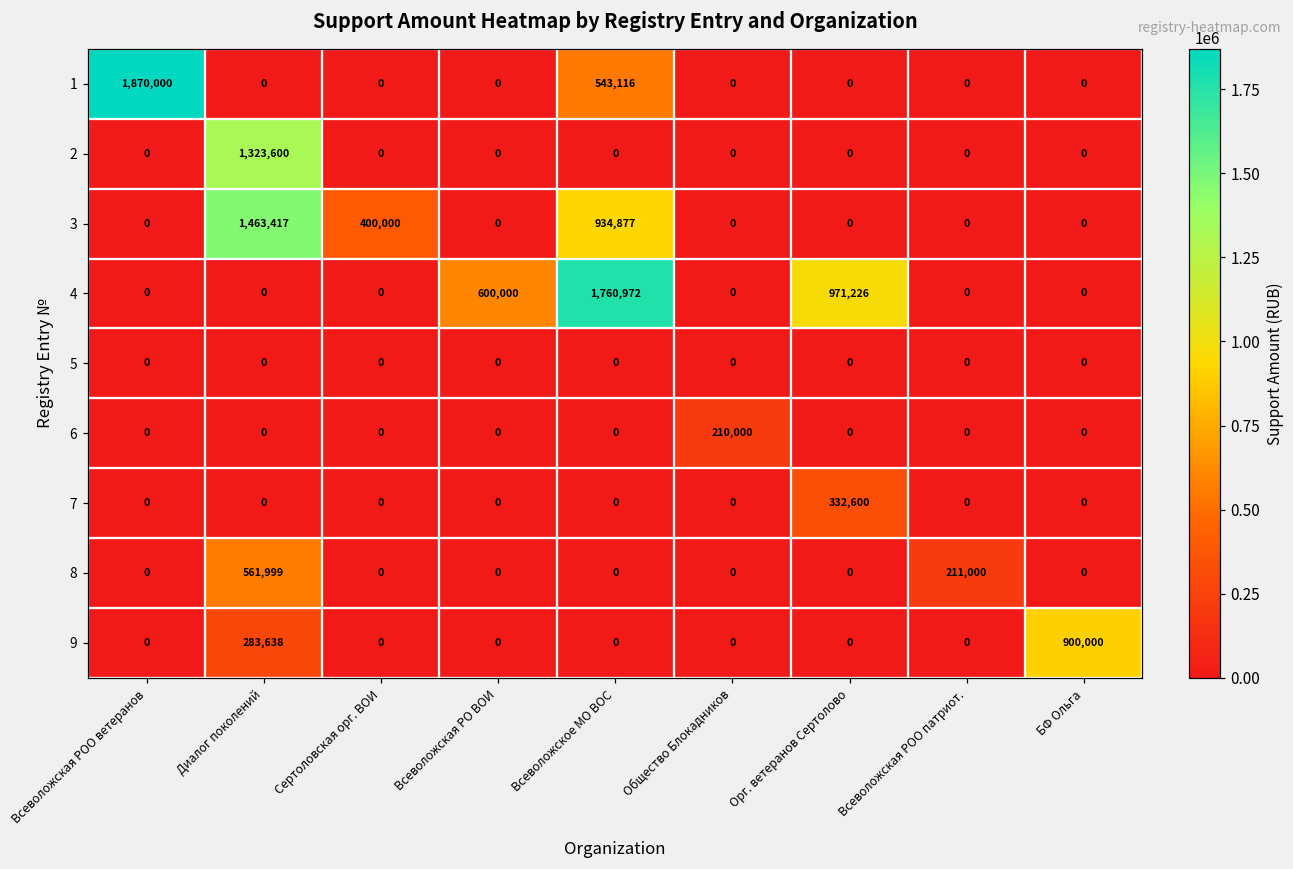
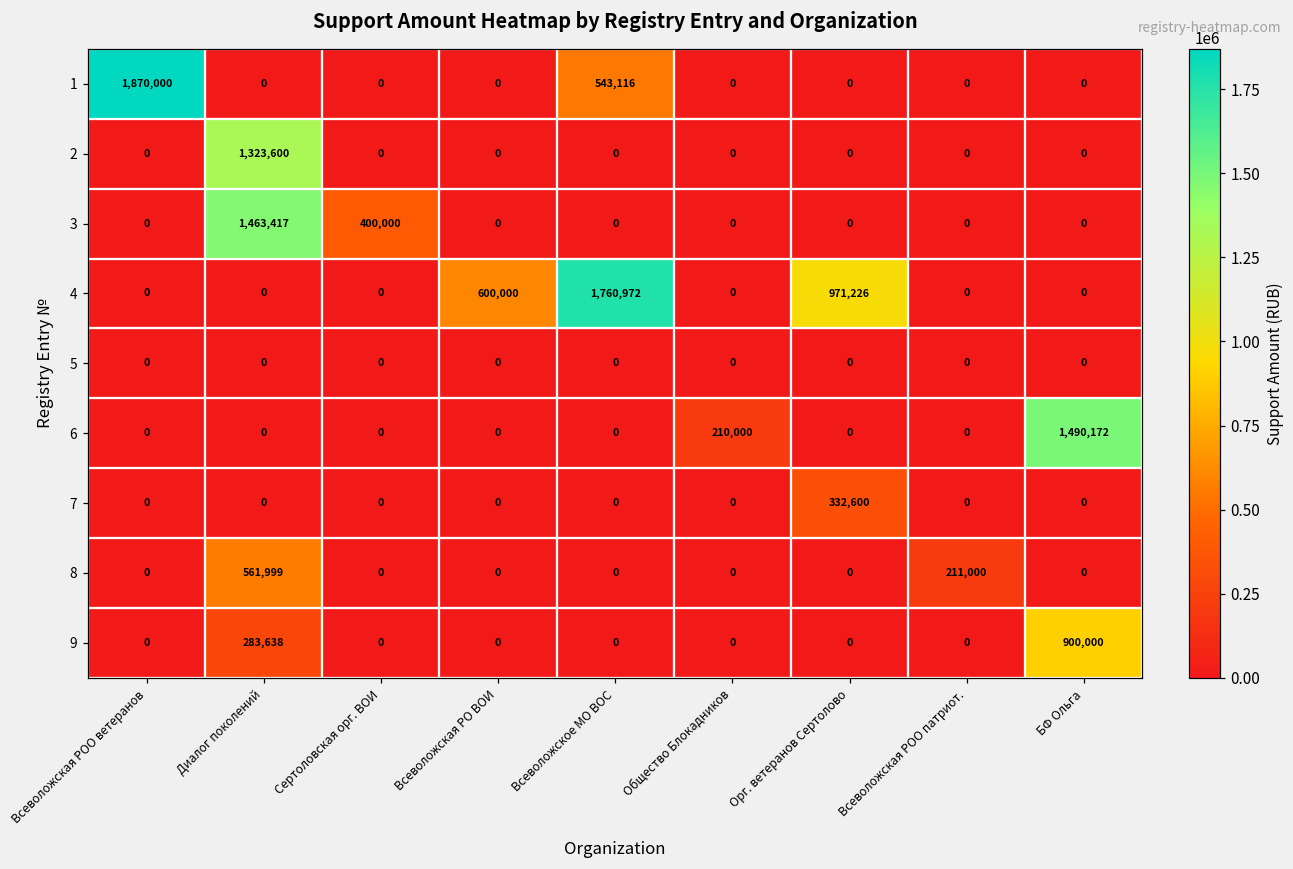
  {
    "1": {
      "Всеволожская РОО ветеранов": "1,870,000",
      "Диалог поколений": "0",
      "Сертоловская орг. ВОИ": "0",
      "Всеволожская РО ВОИ": "0",
      "Всеволожское МО ВОС": "543,116",
      "Общество Блокадников": "0",
      "Орг. ветеранов Сертолово": "0",
      "Всеволожская РОО патриот.": "0",
      "БФ Ольга": "0"
    },
    "2": {
      "Всеволожская РОО ветеранов": "0",
      "Диалог поколений": "1,323,600",
      "Сертоловская орг. ВОИ": "0",
      "Всеволожская РО ВОИ": "0",
      "Всеволожское МО ВОС": "0",
      "Общество Блокадников": "0",
      "Орг. ветеранов Сертолово": "0",
      "Всеволожская РОО патриот.": "0",
      "БФ Ольга": "0"
    },
    "3": {
      "Всеволожская РОО ветеранов": "0",
      "Диалог поколений": "1,463,417",
      "Сертоловская орг. ВОИ": "400,000",
      "Всеволожская РО ВОИ": "0",
-     "Всеволожское МО ВОС": "934,877",
+     "Всеволожское МО ВОС": "0",
      "Общество Блокадников": "0",
      "Орг. ветеранов Сертолово": "0",
      "Всеволожская РОО патриот.": "0",
      "БФ Ольга": "0"
    },
    "4": {
      "Всеволожская РОО ветеранов": "0",
      "Диалог поколений": "0",
      "Сертоловская орг. ВОИ": "0",
      "Всеволожская РО ВОИ": "600,000",
      "Всеволожское МО ВОС": "1,760,972",
      "Общество Блокадников": "0",
      "Орг. ветеранов Сертолово": "971,226",
      "Всеволожская РОО патриот.": "0",
      "БФ Ольга": "0"
    },
    "5": {
      "Всеволожская РОО ветеранов": "0",
      "Диалог поколений": "0",
      "Сертоловская орг. ВОИ": "0",
      "Всеволожская РО ВОИ": "0",
      "Всеволожское МО ВОС": "0",
      "Общество Блокадников": "0",
      "Орг. ветеранов Сертолово": "0",
      "Всеволожская РОО патриот.": "0",
      "БФ Ольга": "0"
    },
    "6": {
      "Всеволожская РОО ветеранов": "0",
      "Диалог поколений": "0",
      "Сертоловская орг. ВОИ": "0",
      "Всеволожская РО ВОИ": "0",
      "Всеволожское МО ВОС": "0",
      "Общество Блокадников": "210,000",
      "Орг. ветеранов Сертолово": "0",
      "Всеволожская РОО патриот.": "0",
-     "БФ Ольга": "0"
+     "БФ Ольга": "1,490,172"
    },
    "7": {
      "Всеволожская РОО ветеранов": "0",
      "Диалог поколений": "0",
      "Сертоловская орг. ВОИ": "0",
      "Всеволожская РО ВОИ": "0",
      "Всеволожское МО ВОС": "0",
      "Общество Блокадников": "0",
      "Орг. ветеранов Сертолово": "332,600",
      "Всеволожская РОО патриот.": "0",
      "БФ Ольга": "0"
    },
    "8": {
      "Всеволожская РОО ветеранов": "0",
      "Диалог поколений": "561,999",
      "Сертоловская орг. ВОИ": "0",
      "Всеволожская РО ВОИ": "0",
      "Всеволожское МО ВОС": "0",
      "Общество Блокадников": "0",
      "Орг. ветеранов Сертолово": "0",
      "Всеволожская РОО патриот.": "211,000",
      "БФ Ольга": "0"
    },
    "9": {
      "Всеволожская РОО ветеранов": "0",
      "Диалог поколений": "283,638",
      "Сертоловская орг. ВОИ": "0",
      "Всеволожская РО ВОИ": "0",
      "Всеволожское МО ВОС": "0",
      "Общество Блокадников": "0",
      "Орг. ветеранов Сертолово": "0",
      "Всеволожская РОО патриот.": "0",
      "БФ Ольга": "900,000"
    }
  }
